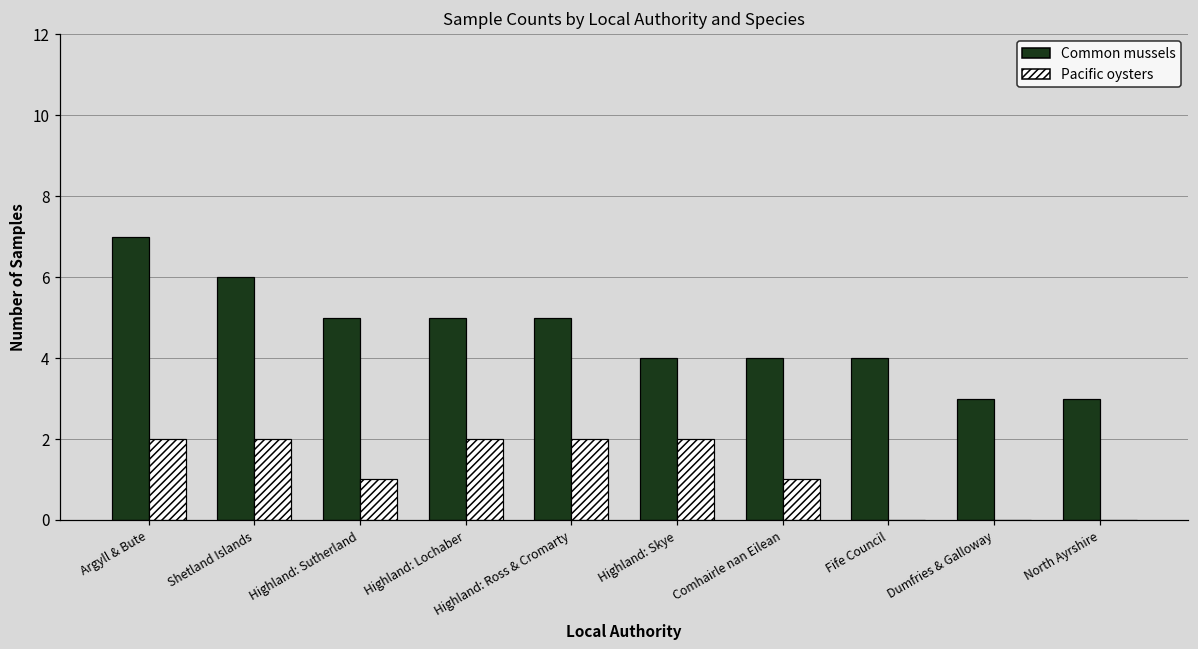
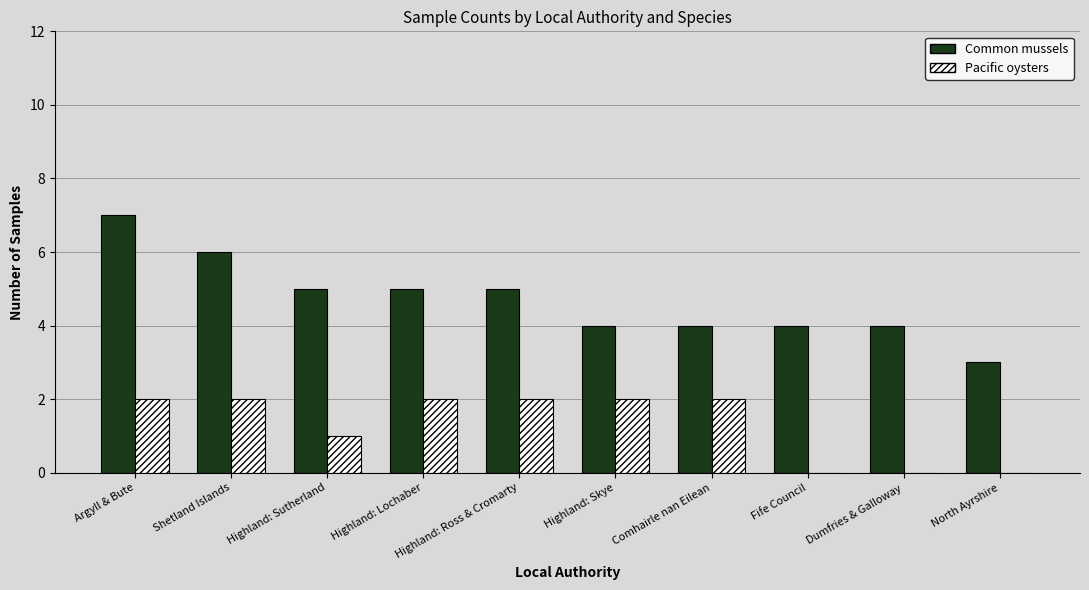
  {
    "Common mussels": {
      "Argyll & Bute": 7,
      "Shetland Islands": 6,
      "Highland: Sutherland": 5,
      "Highland: Lochaber": 5,
      "Highland: Ross & Cromarty": 5,
      "Highland: Skye": 4,
      "Comhairle nan Eilean": 4,
      "Fife Council": 4,
-     "Dumfries & Galloway": 3,
+     "Dumfries & Galloway": 4,
      "North Ayrshire": 3
    },
    "Pacific oysters": {
      "Argyll & Bute": 2,
      "Shetland Islands": 2,
      "Highland: Sutherland": 1,
      "Highland: Lochaber": 2,
      "Highland: Ross & Cromarty": 2,
      "Highland: Skye": 2,
-     "Comhairle nan Eilean": 1,
+     "Comhairle nan Eilean": 2,
      "Fife Council": 0,
      "Dumfries & Galloway": 0,
      "North Ayrshire": 0
    }
  }
